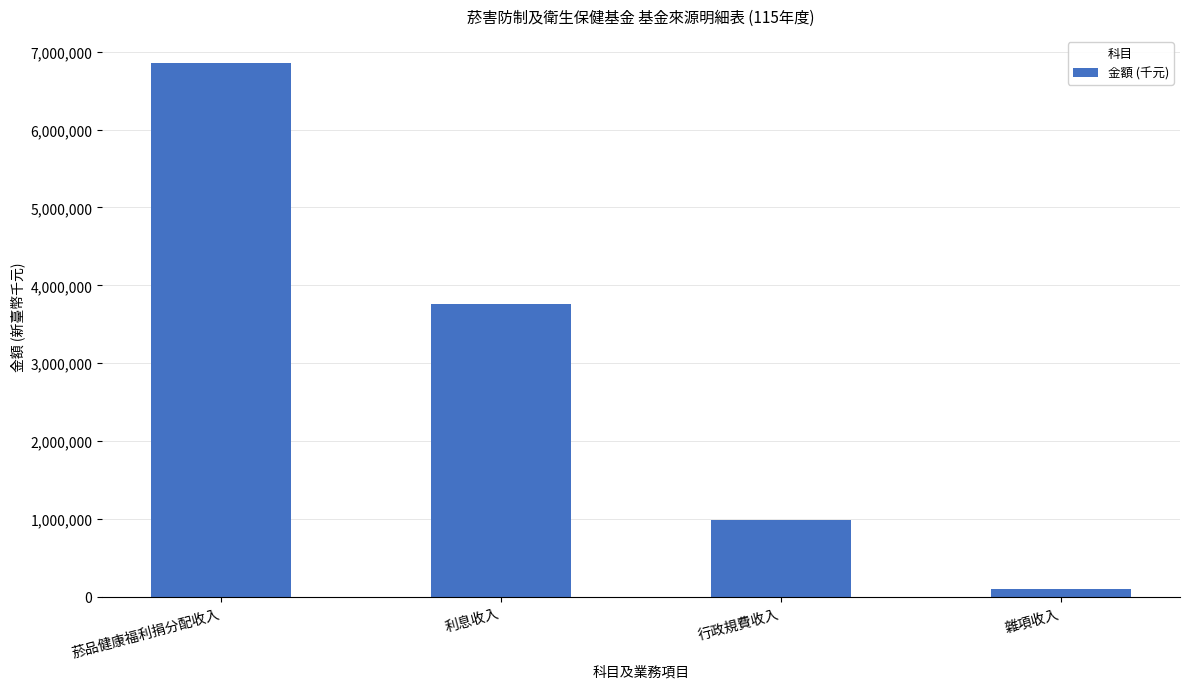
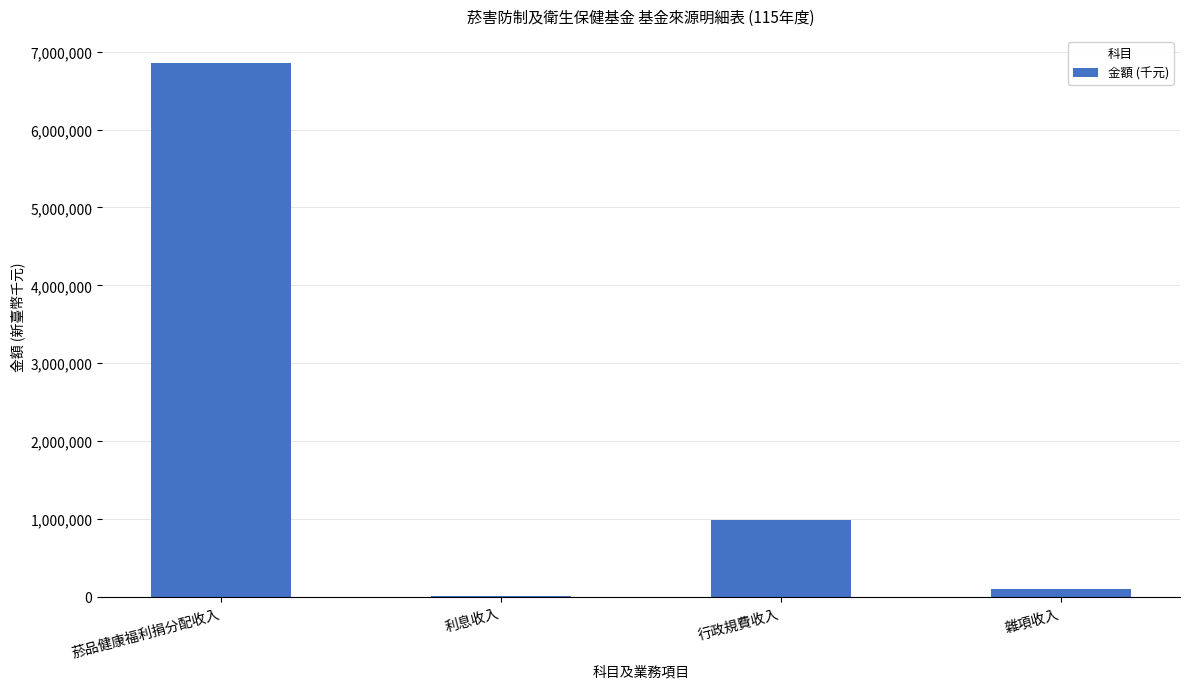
  {
    "菸品健康福利捐分配收入": "6,900,000",
-   "利息收入": "3,800,000",
+   "利息收入": "0",
    "行政規費收入": "1,000,000",
    "雜項收入": "100,000"
  }
